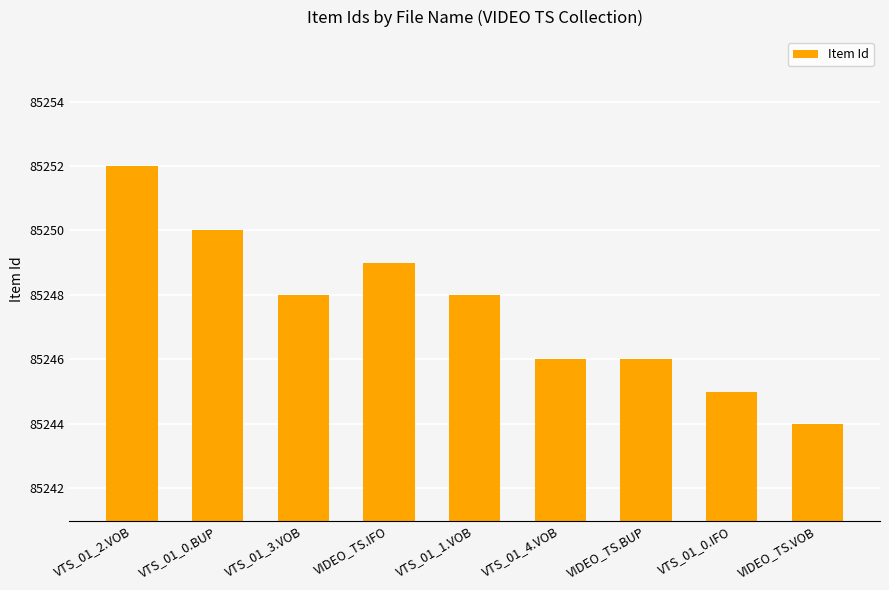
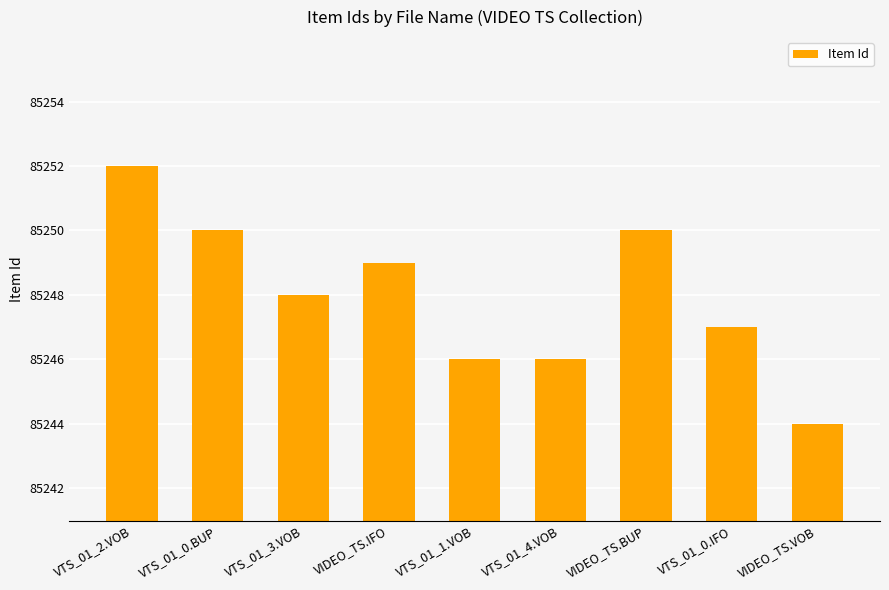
  {
    "VTS_01_2.VOB": 85252,
    "VTS_01_0.BUP": 85250,
    "VTS_01_3.VOB": 85248,
    "VIDEO_TS.IFO": 85249,
-   "VTS_01_1.VOB": 85248,
+   "VTS_01_1.VOB": 85246,
    "VTS_01_4.VOB": 85246,
-   "VIDEO_TS.BUP": 85246,
-   "VTS_01_0.IFO": 85245,
+   "VIDEO_TS.BUP": 85250,
+   "VTS_01_0.IFO": 85247,
    "VIDEO_TS.VOB": 85244
  }
